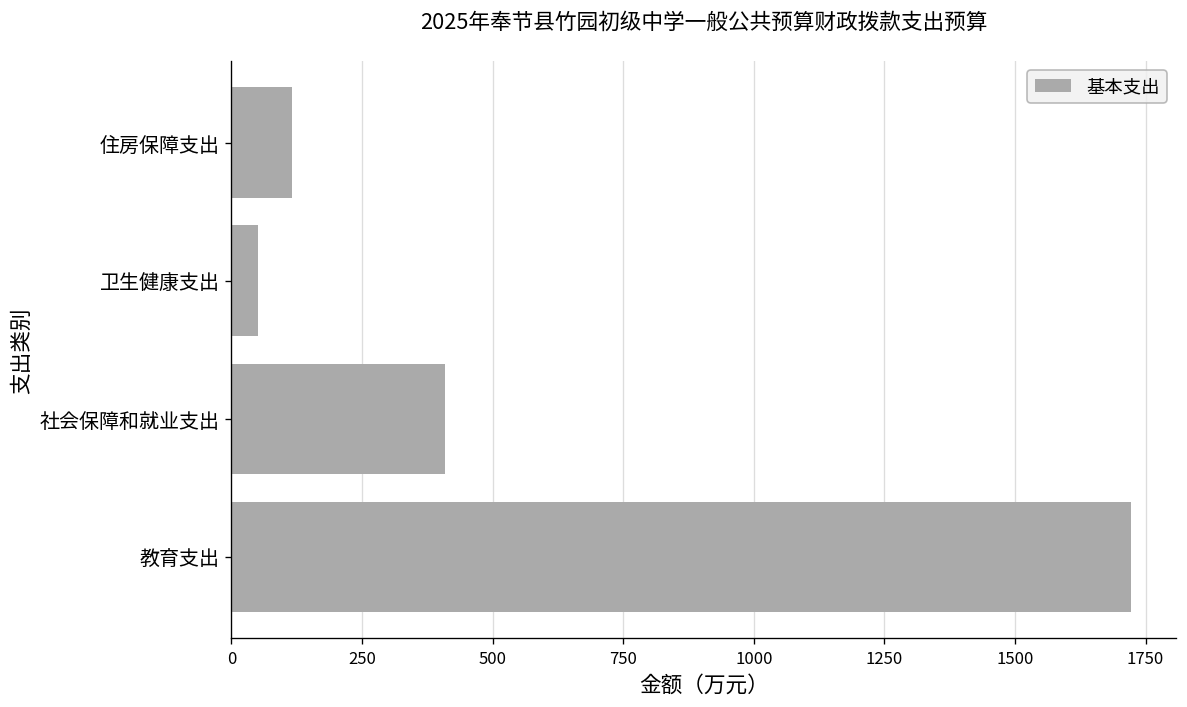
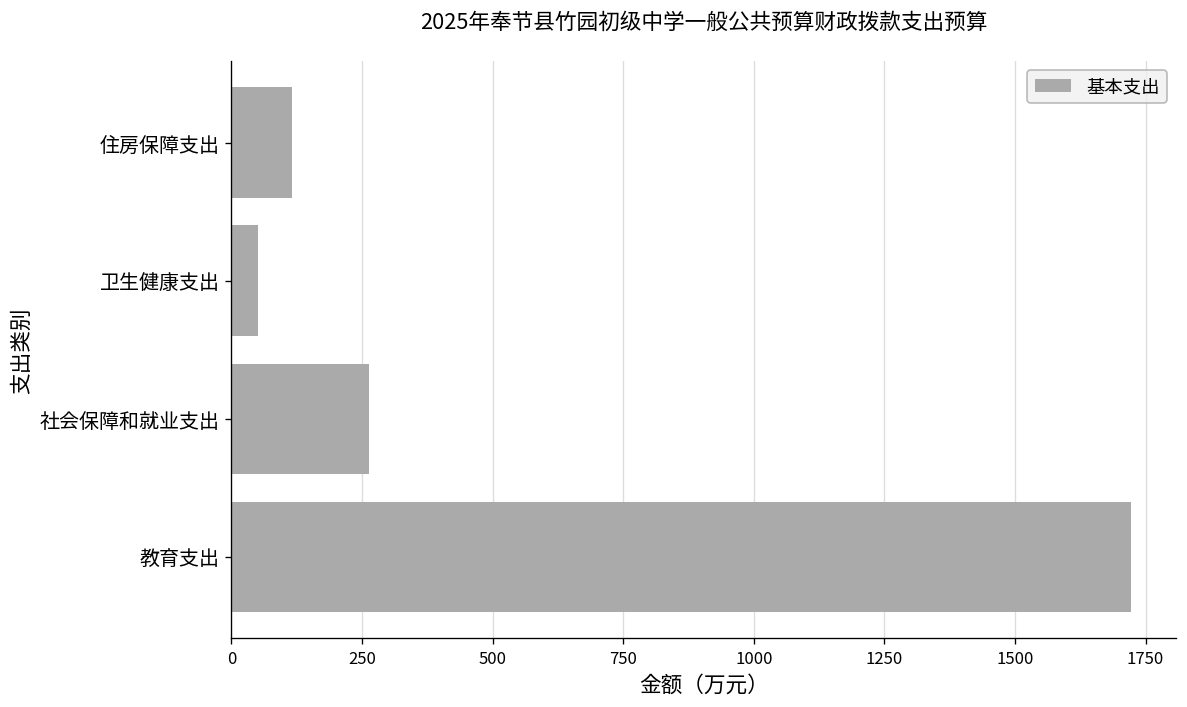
  {
    "住房保障支出": 120,
    "卫生健康支出": 50,
-   "社会保障和就业支出": 410,
+   "社会保障和就业支出": 260,
    "教育支出": 1720
  }
